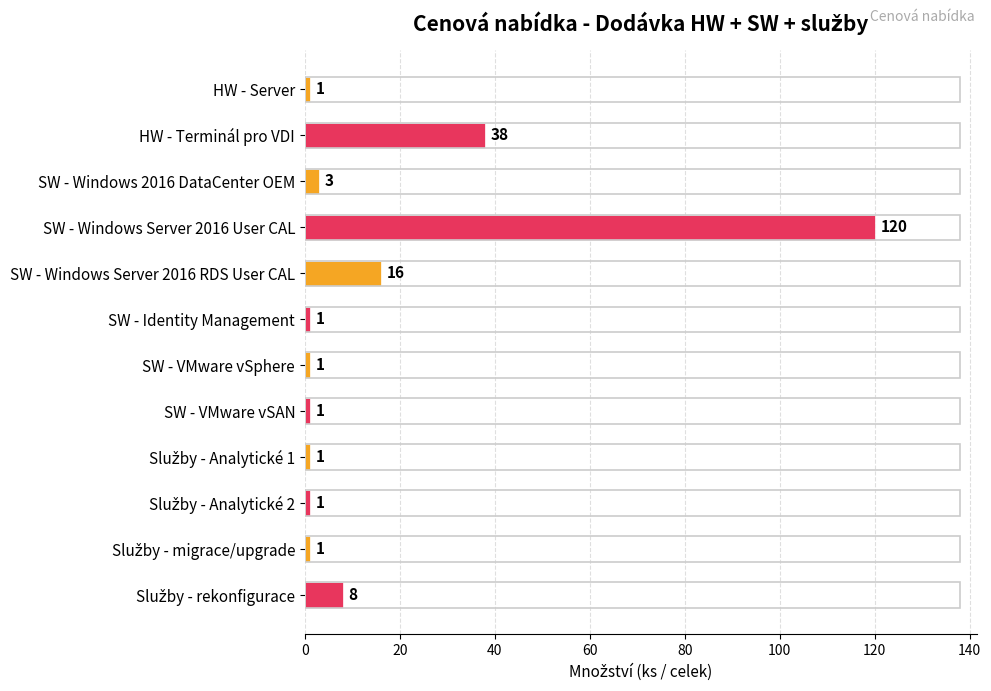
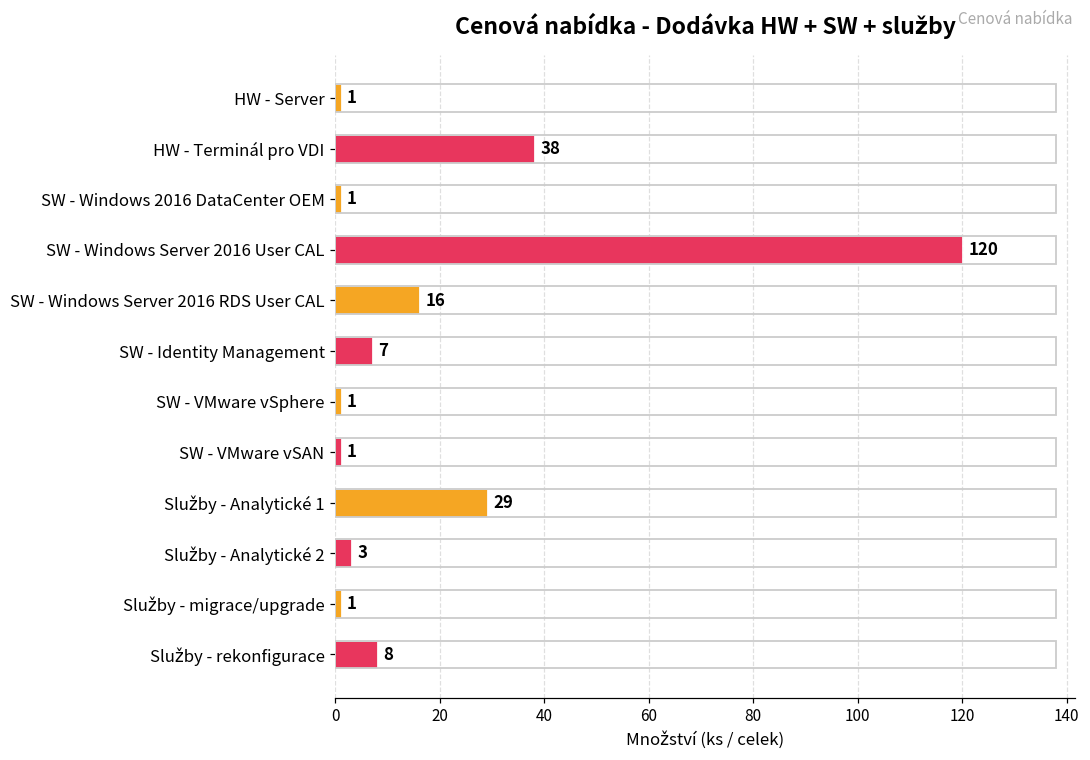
  {
    "HW - Server": 1,
    "HW - Terminál pro VDI": 38,
-   "SW - Windows 2016 DataCenter OEM": 3,
+   "SW - Windows 2016 DataCenter OEM": 1,
    "SW - Windows Server 2016 User CAL": 120,
    "SW - Windows Server 2016 RDS User CAL": 16,
-   "SW - Identity Management": 1,
+   "SW - Identity Management": 7,
    "SW - VMware vSphere": 1,
    "SW - VMware vSAN": 1,
-   "Služby - Analytické 1": 1,
-   "Služby - Analytické 2": 1,
+   "Služby - Analytické 1": 29,
+   "Služby - Analytické 2": 3,
    "Služby - migrace/upgrade": 1,
    "Služby - rekonfigurace": 8
  }
